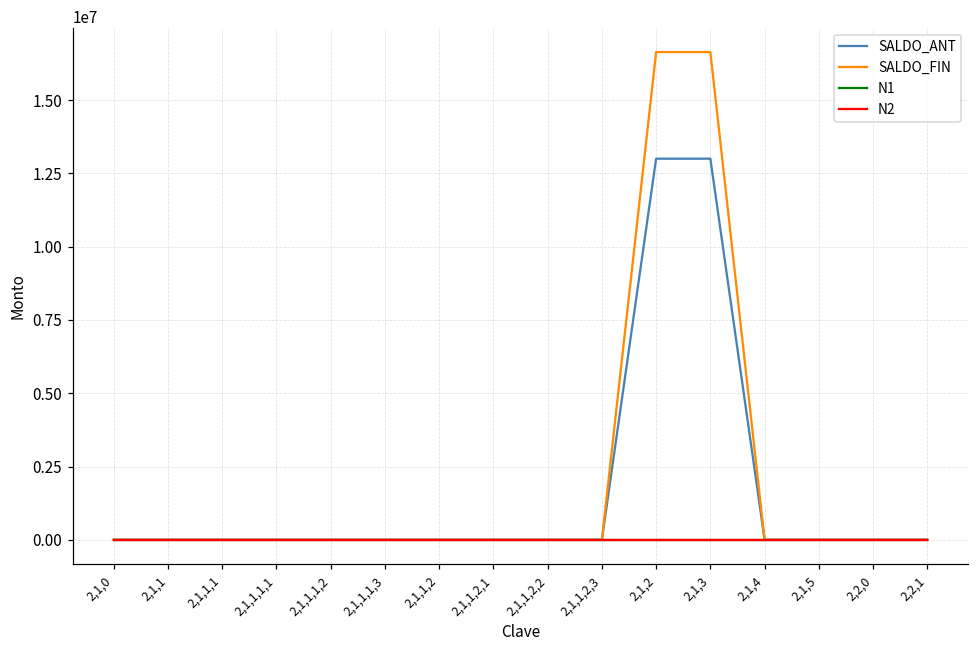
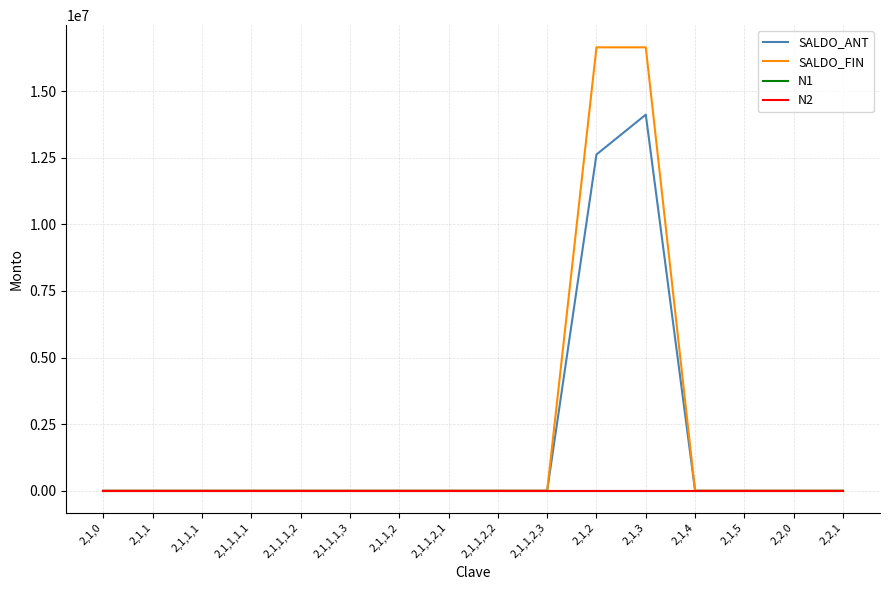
  {
    "SALDO_ANT": {
-     "2,1,2": 13000000,
-     "2,1,3": 13000000
+     "2,1,2": 12600000,
+     "2,1,3": 14100000
    },
    "SALDO_FIN": {
      "2,1,2": 16600000,
      "2,1,3": 16600000
    },
    "N2": {
      "2,1,2": 0,
      "2,1,3": 0
    }
  }
